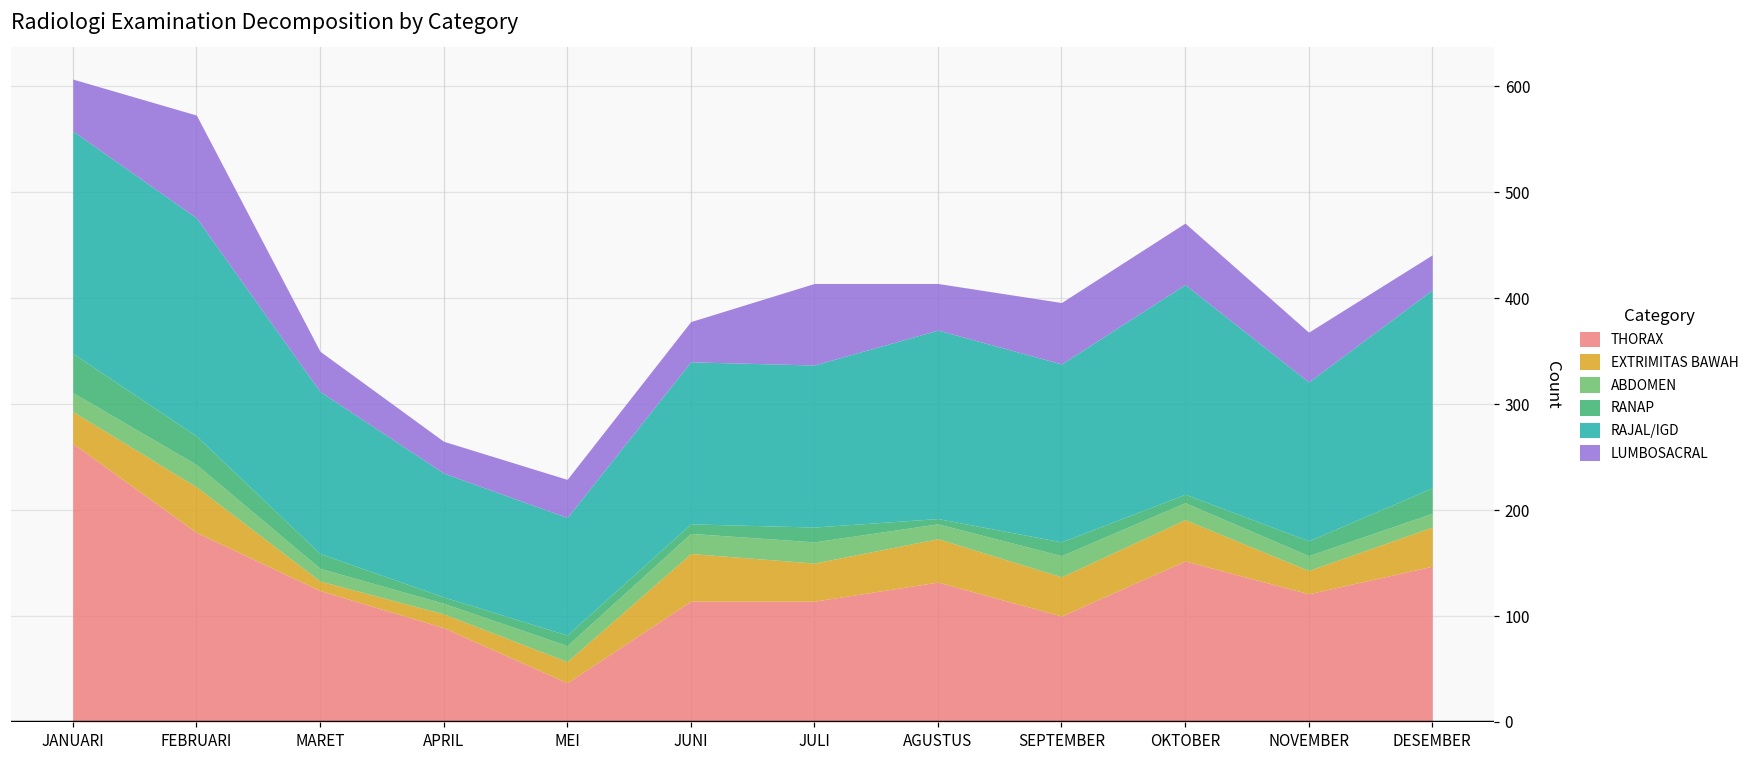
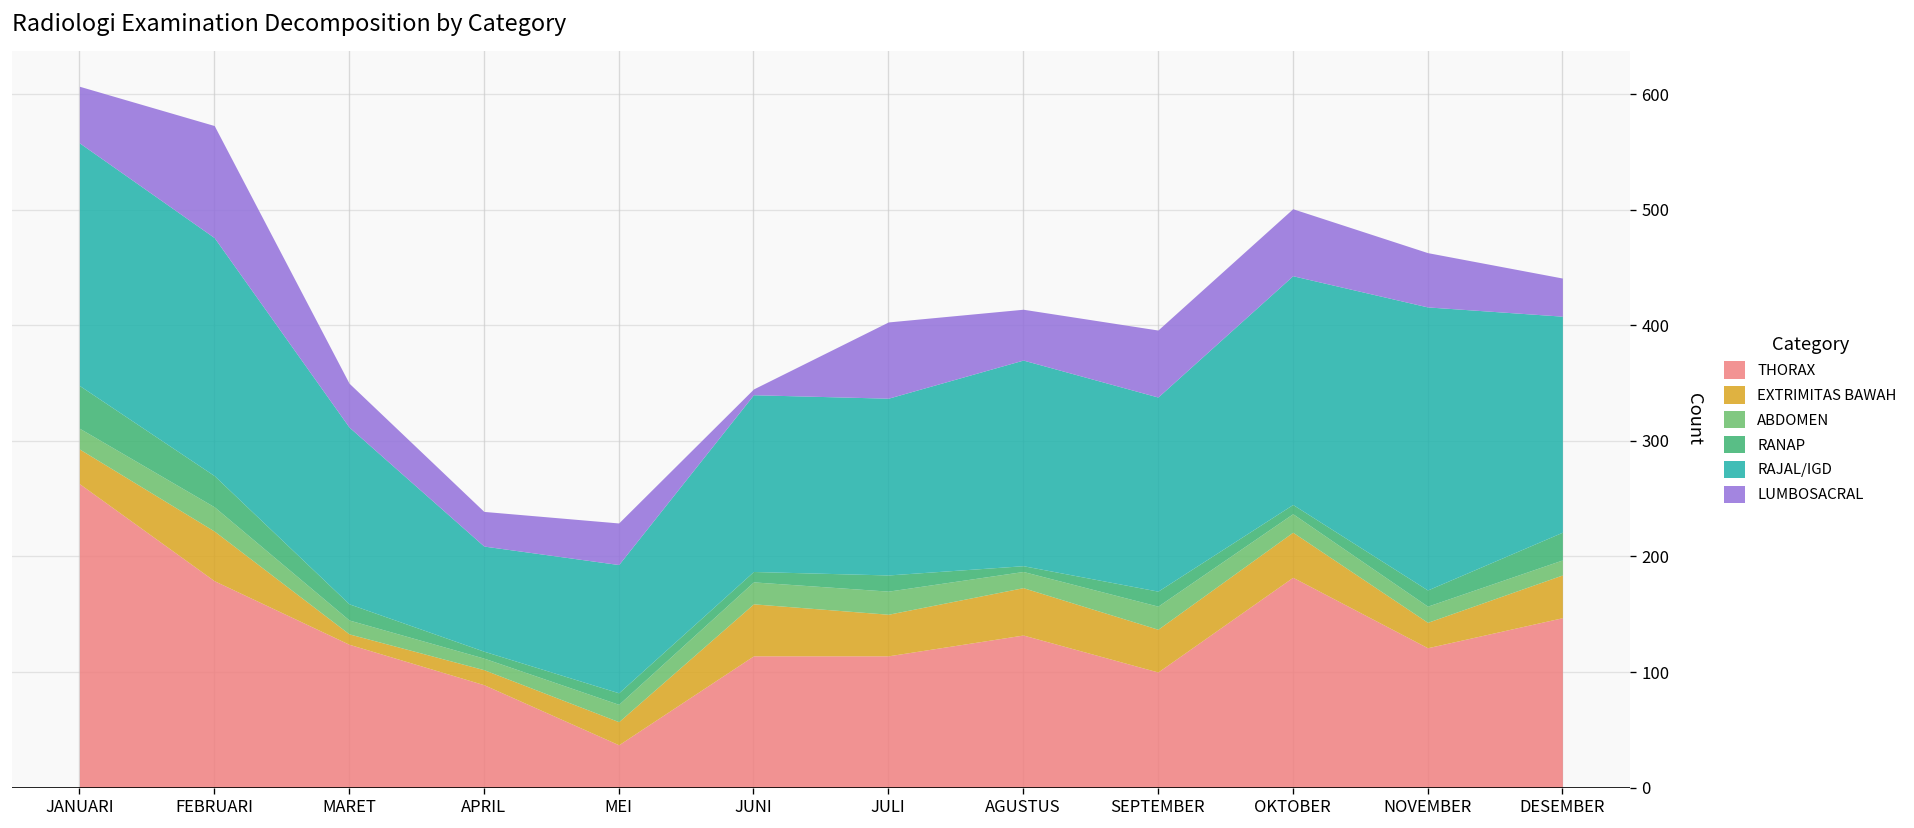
  {
    "THORAX": {
      "JANUARI": 260,
      "FEBRUARI": 180,
      "MARET": 120,
      "APRIL": 90,
      "MEI": 40,
      "JUNI": 110,
      "JULI": 110,
      "AGUSTUS": 130,
      "SEPTEMBER": 100,
-     "OKTOBER": 150,
+     "OKTOBER": 180,
      "NOVEMBER": 120,
      "DESEMBER": 150
    },
    "EXTRIMITAS BAWAH": {
      "JANUARI": 30,
      "FEBRUARI": 40,
      "MARET": 10,
      "APRIL": 10,
      "MEI": 20,
      "JUNI": 50,
      "JULI": 40,
      "AGUSTUS": 40,
      "SEPTEMBER": 40,
      "OKTOBER": 40,
      "NOVEMBER": 20,
      "DESEMBER": 40
    },
    "RAJAL/IGD": {
      "JANUARI": 210,
      "FEBRUARI": 210,
      "MARET": 150,
-     "APRIL": 120,
+     "APRIL": 90,
      "MEI": 110,
      "JUNI": 150,
      "JULI": 150,
      "AGUSTUS": 180,
      "SEPTEMBER": 170,
      "OKTOBER": 200,
-     "NOVEMBER": 150,
+     "NOVEMBER": 250,
      "DESEMBER": 190
    },
    "LUMBOSACRAL": {
      "JANUARI": 50,
      "FEBRUARI": 100,
      "MARET": 40,
      "APRIL": 30,
      "MEI": 40,
-     "JUNI": 40,
-     "JULI": 80,
+     "JUNI": 10,
+     "JULI": 70,
      "AGUSTUS": 40,
      "SEPTEMBER": 60,
      "OKTOBER": 60,
      "NOVEMBER": 50,
      "DESEMBER": 30
    }
  }
